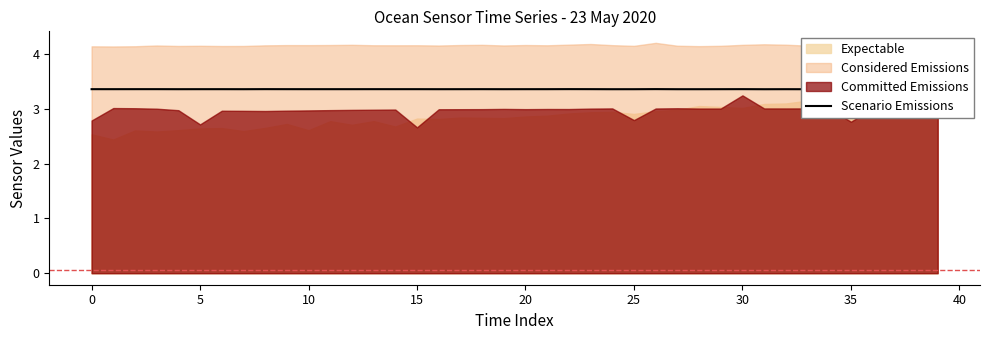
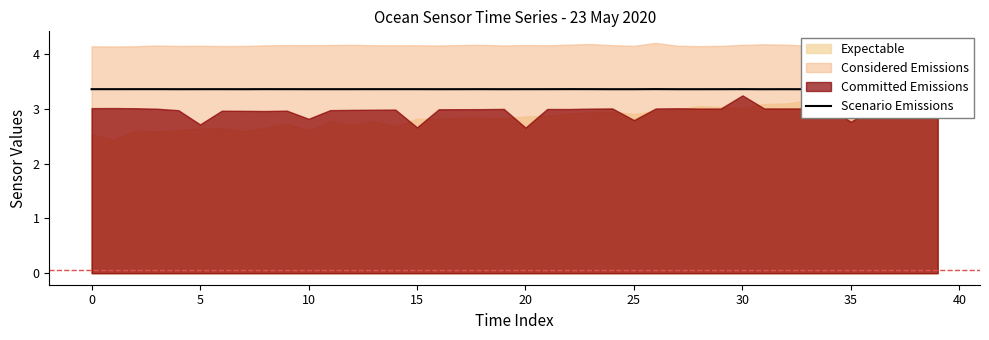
  {
    "Scenario Emissions": {
      "0": 3.4,
      "5": 3.4,
      "10": 3.4,
      "15": 3.4,
      "20": 3.4,
      "25": 3.4,
      "30": 3.4
    },
    "Committed Emissions": {
-     "0": 2.8,
+     "0": 3.0,
      "5": 2.7,
-     "10": 3.0,
+     "10": 2.8,
      "15": 2.7,
-     "20": 3.0,
+     "20": 2.7,
      "25": 2.8,
      "30": 3.2,
      "35": 2.8
    }
  }
